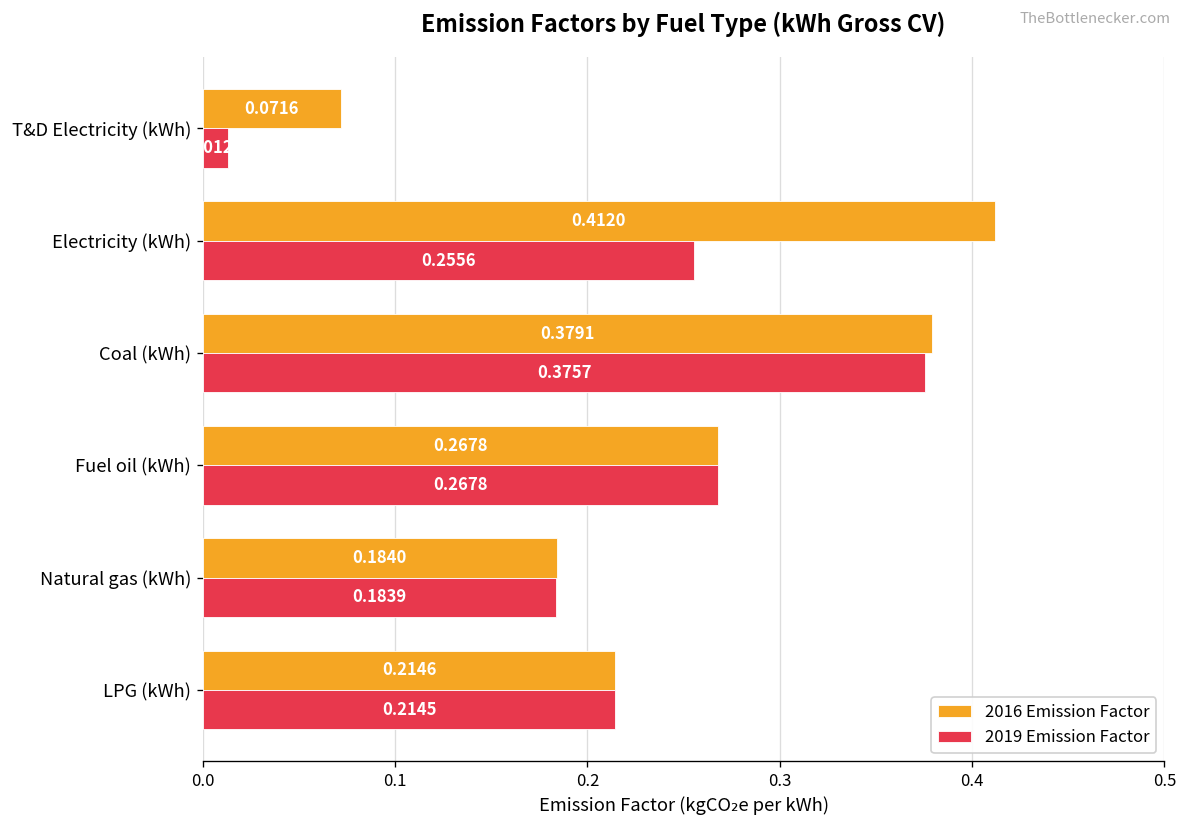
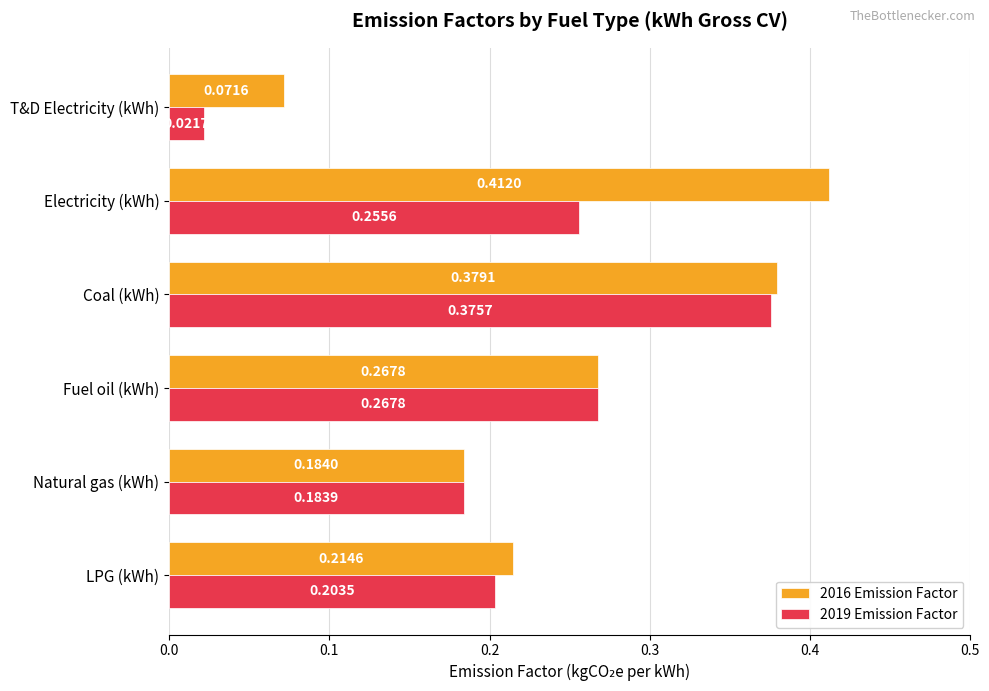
  {
    "2016 Emission Factor": {
      "T&D Electricity (kWh)": 0.0716,
      "Electricity (kWh)": 0.4120,
      "Coal (kWh)": 0.3791,
      "Fuel oil (kWh)": 0.2678,
      "Natural gas (kWh)": 0.1840,
      "LPG (kWh)": 0.2146
    },
    "2019 Emission Factor": {
-     "T&D Electricity (kWh)": 0.013,
+     "T&D Electricity (kWh)": 0.022,
      "Electricity (kWh)": 0.2556,
      "Coal (kWh)": 0.3757,
      "Fuel oil (kWh)": 0.2678,
      "Natural gas (kWh)": 0.1839,
-     "LPG (kWh)": 0.2145
+     "LPG (kWh)": 0.2035
    }
  }
